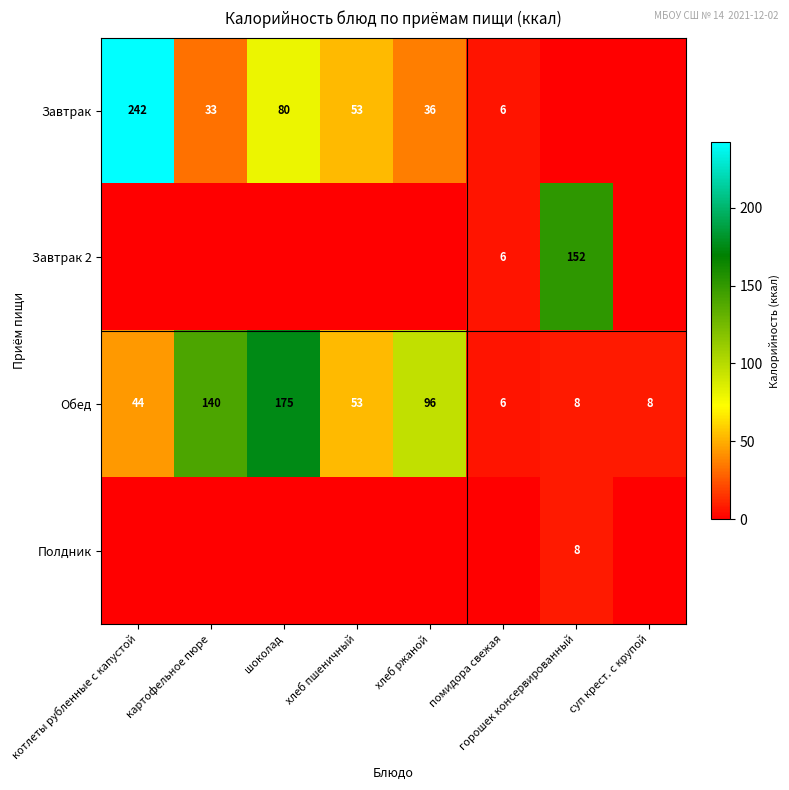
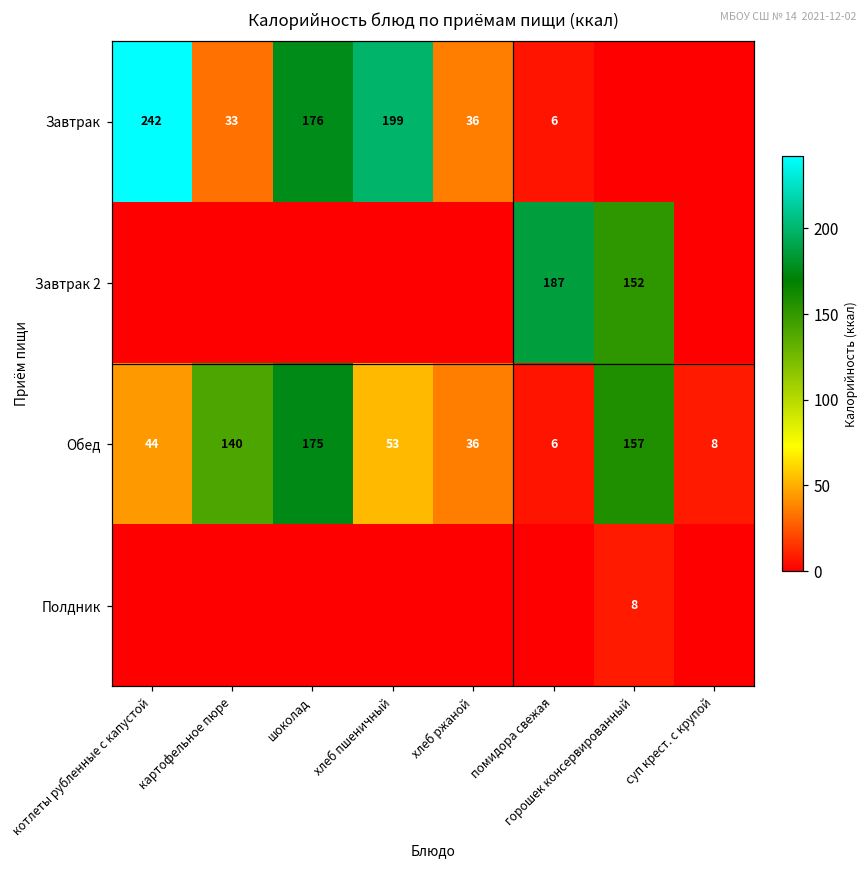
  {
    "Завтрак": {
      "котлеты рубленные с капустой": 242,
      "картофельное пюре": 33,
-     "шоколад": 80,
-     "хлеб пшеничный": 53,
+     "шоколад": 176,
+     "хлеб пшеничный": 199,
      "хлеб ржаной": 36,
      "помидора свежая": 6
    },
    "Завтрак 2": {
-     "помидора свежая": 6,
+     "помидора свежая": 187,
      "горошек консервированный": 152
    },
    "Обед": {
      "котлеты рубленные с капустой": 44,
      "картофельное пюре": 140,
      "шоколад": 175,
      "хлеб пшеничный": 53,
-     "хлеб ржаной": 96,
+     "хлеб ржаной": 36,
      "помидора свежая": 6,
-     "горошек консервированный": 8,
+     "горошек консервированный": 157,
      "суп крест. с крупой": 8
    },
    "Полдник": {
      "горошек консервированный": 8
    }
  }
